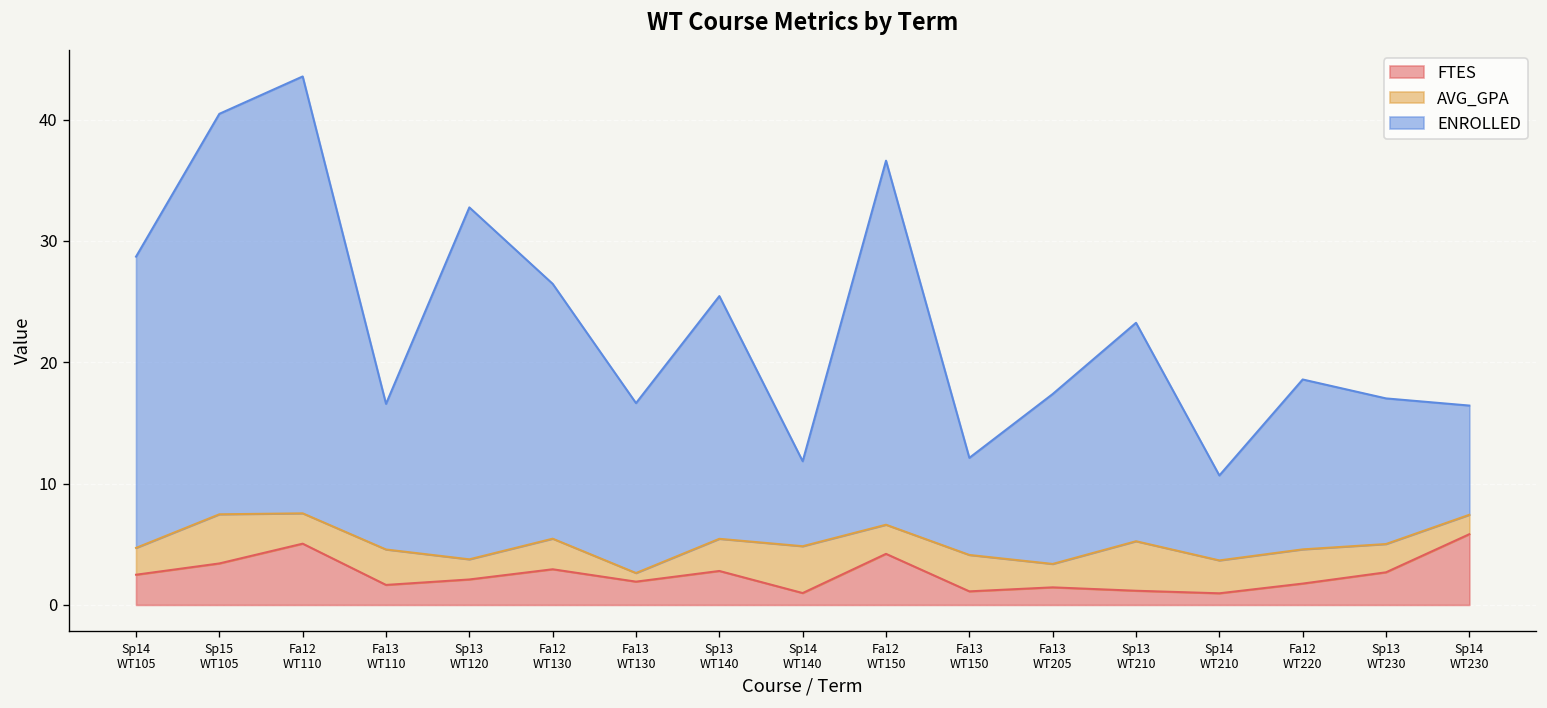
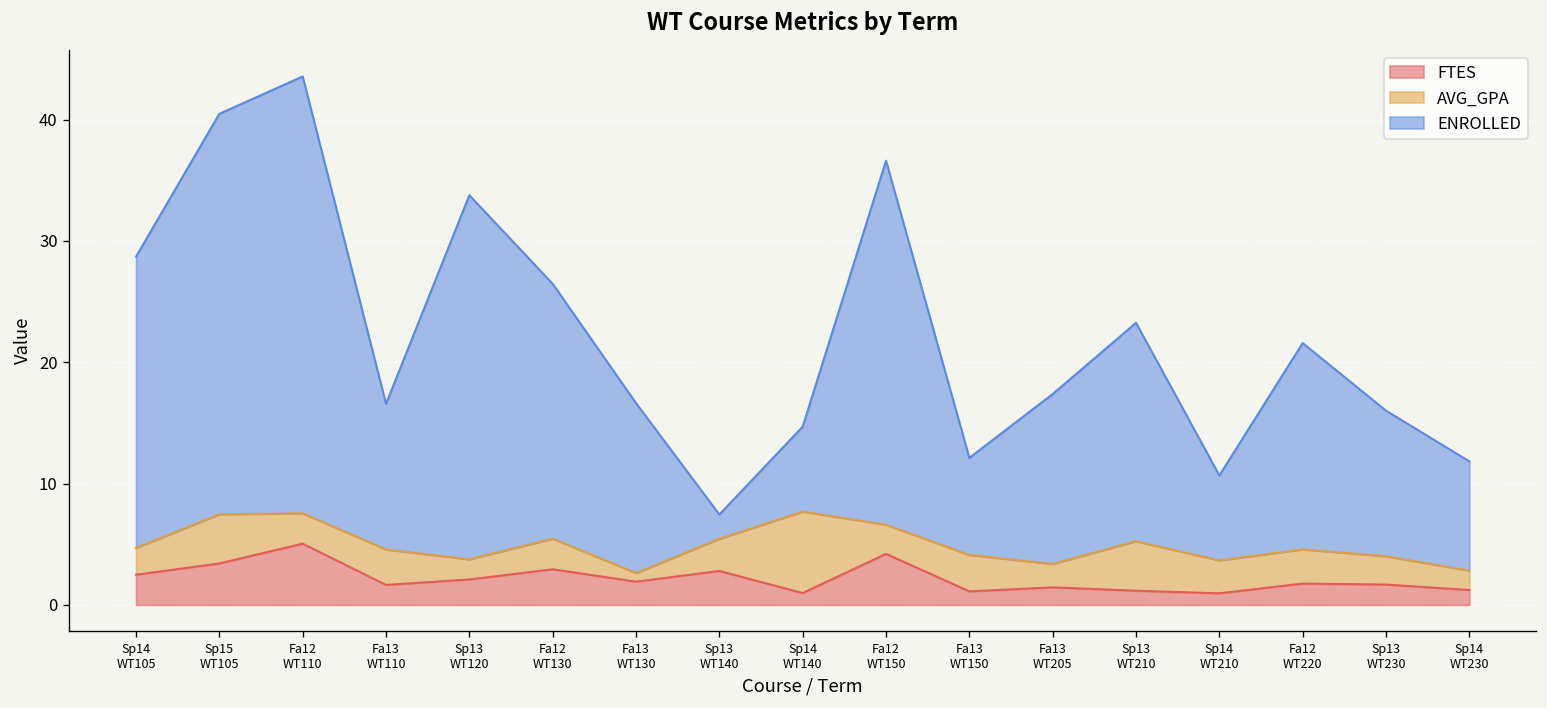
  {
    "FTES": {
      "Sp14 WT105": 2.5,
      "Sp15 WT105": 3.4,
      "Fa12 WT110": 5.1,
      "Fa13 WT110": 1.7,
      "Sp13 WT120": 2.1,
      "Fa12 WT130": 2.9,
      "Fa13 WT130": 1.9,
      "Sp13 WT140": 2.8,
      "Sp14 WT140": 1.0,
      "Fa12 WT150": 4.2,
      "Fa13 WT150": 1.1,
      "Fa13 WT205": 1.5,
      "Sp13 WT210": 1.2,
      "Sp14 WT210": 1.0,
      "Fa12 WT220": 1.8,
-     "Sp13 WT230": 2.7,
-     "Sp14 WT230": 5.8
+     "Sp13 WT230": 1.7,
+     "Sp14 WT230": 1.2
    },
    "AVG_GPA": {
      "Sp14 WT105": 2.2,
      "Sp15 WT105": 4.1,
      "Fa12 WT110": 2.5,
      "Fa13 WT110": 2.9,
      "Sp13 WT120": 1.7,
      "Fa12 WT130": 2.5,
      "Fa13 WT130": 0.7,
      "Sp13 WT140": 2.6,
-     "Sp14 WT140": 3.9,
+     "Sp14 WT140": 6.7,
      "Fa12 WT150": 2.4,
      "Fa13 WT150": 3.0,
      "Fa13 WT205": 1.9,
      "Sp13 WT210": 4.1,
      "Sp14 WT210": 2.7,
      "Fa12 WT220": 2.8,
      "Sp13 WT230": 2.3,
      "Sp14 WT230": 1.6
    },
    "ENROLLED": {
      "Sp14 WT105": 24,
      "Sp15 WT105": 33,
      "Fa12 WT110": 36,
      "Fa13 WT110": 12,
-     "Sp13 WT120": 29,
+     "Sp13 WT120": 30,
      "Fa12 WT130": 21,
      "Fa13 WT130": 14,
-     "Sp13 WT140": 20,
+     "Sp13 WT140": 2,
      "Sp14 WT140": 7,
      "Fa12 WT150": 30,
      "Fa13 WT150": 8,
      "Fa13 WT205": 14,
      "Sp13 WT210": 18,
      "Sp14 WT210": 7,
-     "Fa12 WT220": 14,
+     "Fa12 WT220": 17,
      "Sp13 WT230": 12,
      "Sp14 WT230": 9
    }
  }
